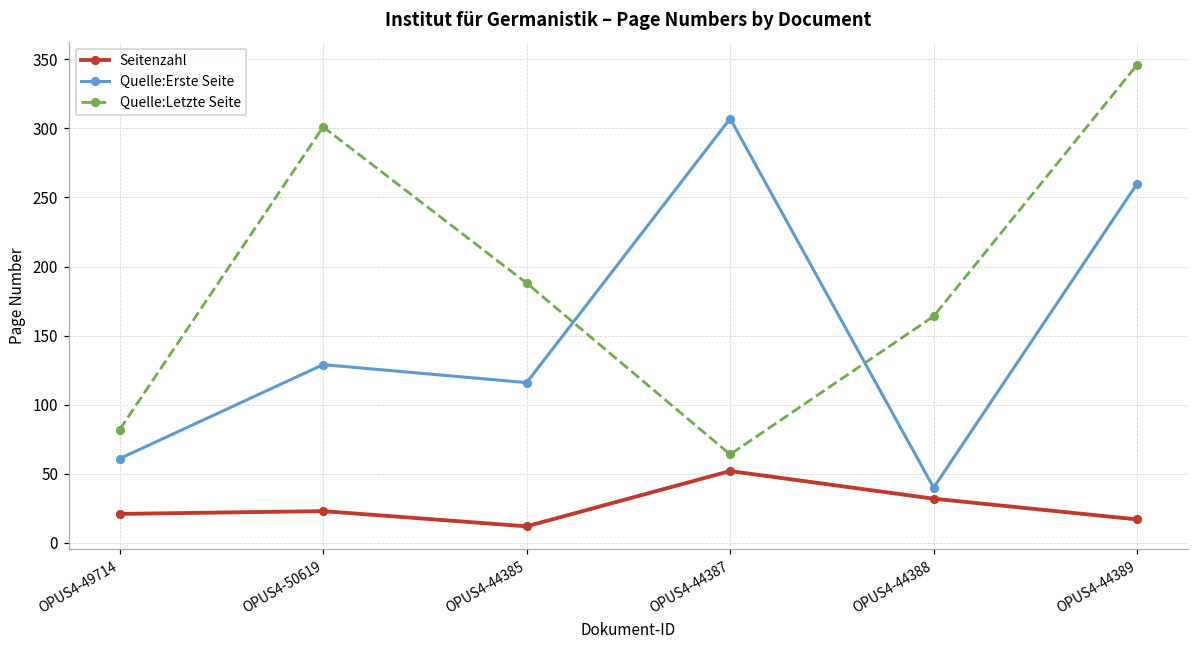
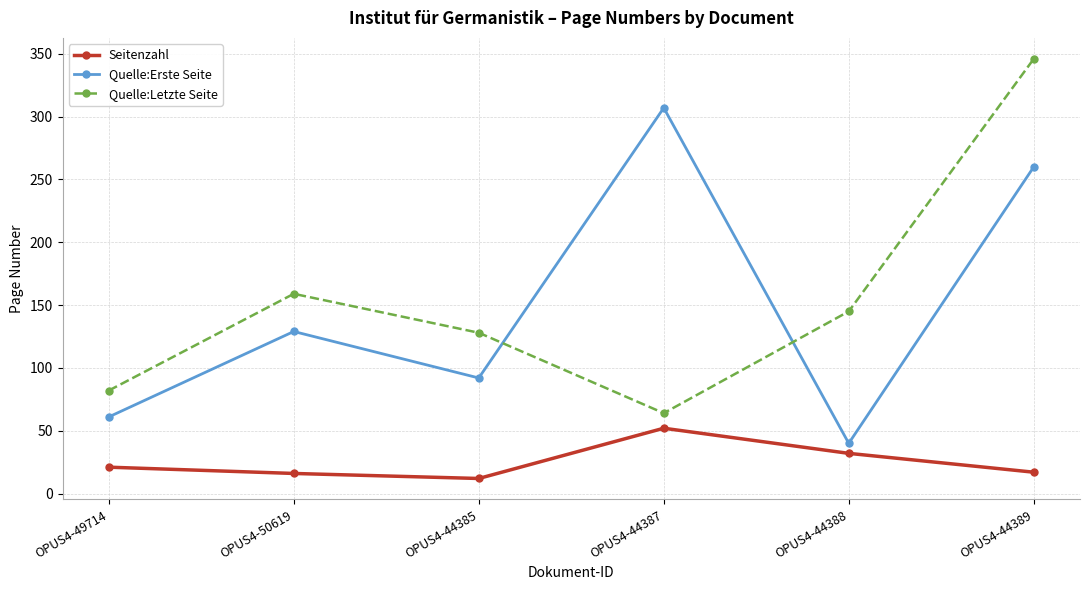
  {
    "Seitenzahl": {
      "OPUS4-49714": 21,
-     "OPUS4-50619": 23,
+     "OPUS4-50619": 16,
      "OPUS4-44385": 12,
      "OPUS4-44387": 52,
      "OPUS4-44388": 32,
      "OPUS4-44389": 17
    },
    "Quelle:Erste Seite": {
      "OPUS4-49714": 61,
      "OPUS4-50619": 129,
-     "OPUS4-44385": 116,
+     "OPUS4-44385": 92,
      "OPUS4-44387": 307,
      "OPUS4-44388": 40,
      "OPUS4-44389": 260
    },
    "Quelle:Letzte Seite": {
      "OPUS4-49714": 82,
-     "OPUS4-50619": 301,
-     "OPUS4-44385": 188,
+     "OPUS4-50619": 159,
+     "OPUS4-44385": 128,
      "OPUS4-44387": 64,
-     "OPUS4-44388": 164,
+     "OPUS4-44388": 145,
      "OPUS4-44389": 346
    }
  }
